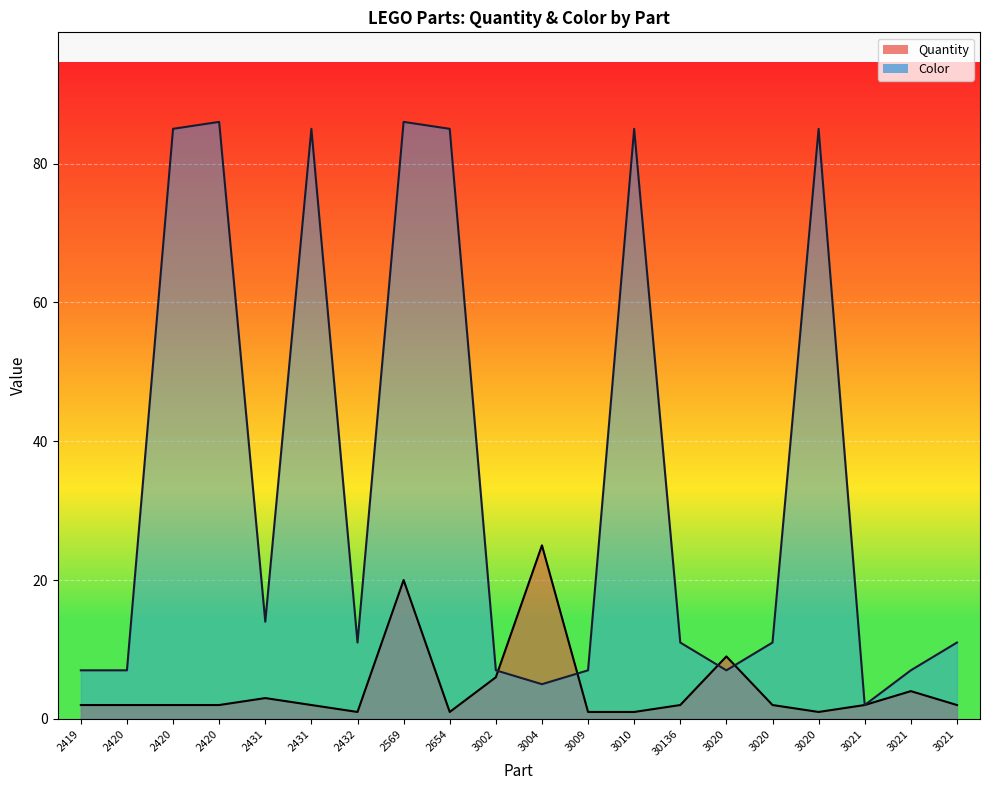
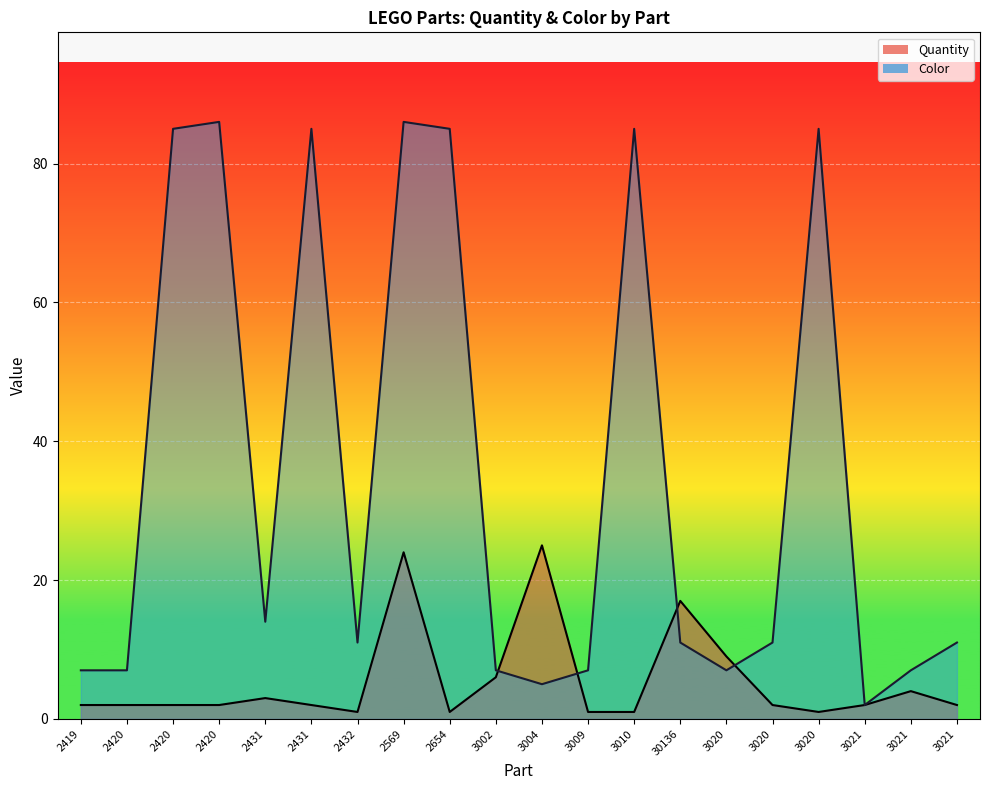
  {
    "Quantity": {
      "2419": 2,
      "2432": 1,
-     "2569": 20,
+     "2569": 24,
      "2654": 1,
      "3002": 6,
      "3004": 25,
      "3009": 1,
      "3010": 1,
-     "30136": 2
+     "30136": 17
    },
    "Color": {
      "2419": 7,
      "2432": 11,
      "2569": 86,
      "2654": 85,
      "3002": 7,
      "3004": 5,
      "3009": 7,
      "3010": 85,
      "30136": 11
    }
  }
